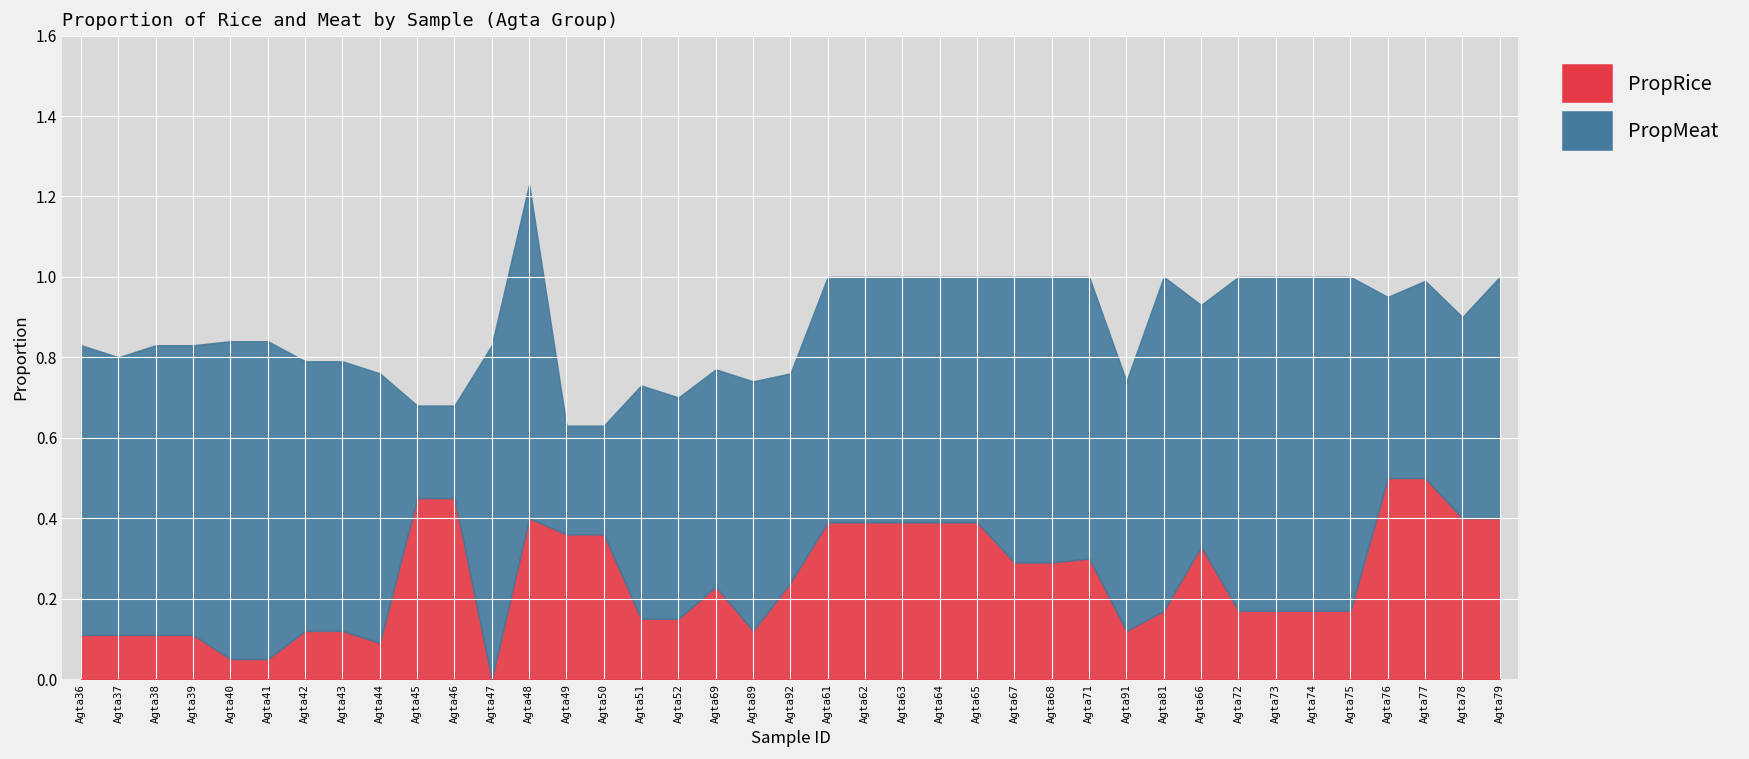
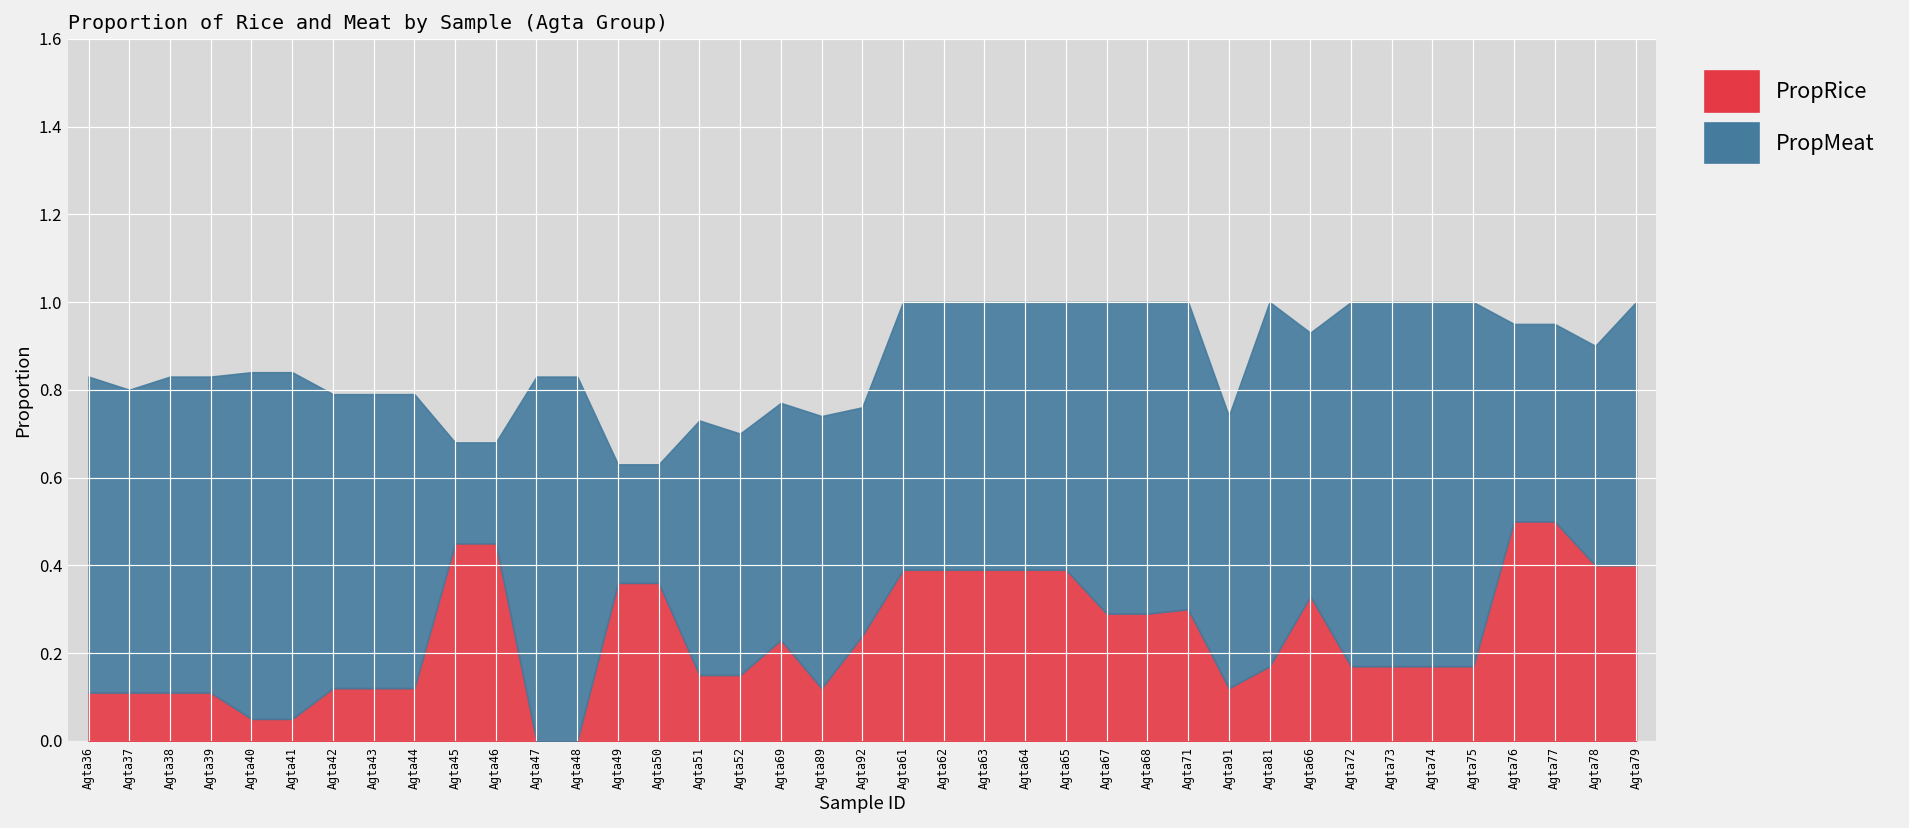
  {
    "PropRice": {
      "Agta36": 0.11,
      "Agta37": 0.11,
      "Agta38": 0.11,
      "Agta39": 0.11,
      "Agta40": 0.05,
      "Agta41": 0.05,
      "Agta42": 0.12,
      "Agta43": 0.12,
-     "Agta44": 0.09,
+     "Agta44": 0.12,
      "Agta45": 0.45,
      "Agta46": 0.45,
      "Agta47": 0.00,
-     "Agta48": 0.4,
+     "Agta48": 0.0,
      "Agta49": 0.36,
      "Agta50": 0.36,
      "Agta51": 0.15,
      "Agta52": 0.15,
      "Agta69": 0.23,
      "Agta89": 0.12,
      "Agta92": 0.24,
      "Agta61": 0.39,
      "Agta62": 0.39,
      "Agta63": 0.39,
      "Agta64": 0.39,
      "Agta65": 0.39,
      "Agta67": 0.29,
      "Agta68": 0.29,
      "Agta71": 0.30,
      "Agta91": 0.12,
      "Agta81": 0.17,
      "Agta66": 0.33,
      "Agta72": 0.17,
      "Agta73": 0.17,
      "Agta74": 0.17,
      "Agta75": 0.17,
      "Agta76": 0.50,
      "Agta77": 0.50,
      "Agta78": 0.40,
      "Agta79": 0.40
    },
    "PropMeat": {
      "Agta36": 0.72,
      "Agta37": 0.69,
      "Agta38": 0.72,
      "Agta39": 0.72,
      "Agta40": 0.79,
      "Agta41": 0.79,
      "Agta42": 0.67,
      "Agta43": 0.67,
      "Agta44": 0.67,
      "Agta45": 0.23,
      "Agta46": 0.23,
      "Agta47": 0.83,
      "Agta48": 0.83,
      "Agta49": 0.27,
      "Agta50": 0.27,
      "Agta51": 0.58,
      "Agta52": 0.55,
      "Agta69": 0.54,
      "Agta89": 0.62,
      "Agta92": 0.52,
      "Agta61": 0.61,
      "Agta62": 0.61,
      "Agta63": 0.61,
      "Agta64": 0.61,
      "Agta65": 0.61,
      "Agta67": 0.71,
      "Agta68": 0.71,
      "Agta71": 0.70,
      "Agta91": 0.62,
      "Agta81": 0.83,
      "Agta66": 0.60,
      "Agta72": 0.83,
      "Agta73": 0.83,
      "Agta74": 0.83,
      "Agta75": 0.83,
      "Agta76": 0.45,
-     "Agta77": 0.49,
+     "Agta77": 0.45,
      "Agta78": 0.50,
      "Agta79": 0.60
    }
  }
